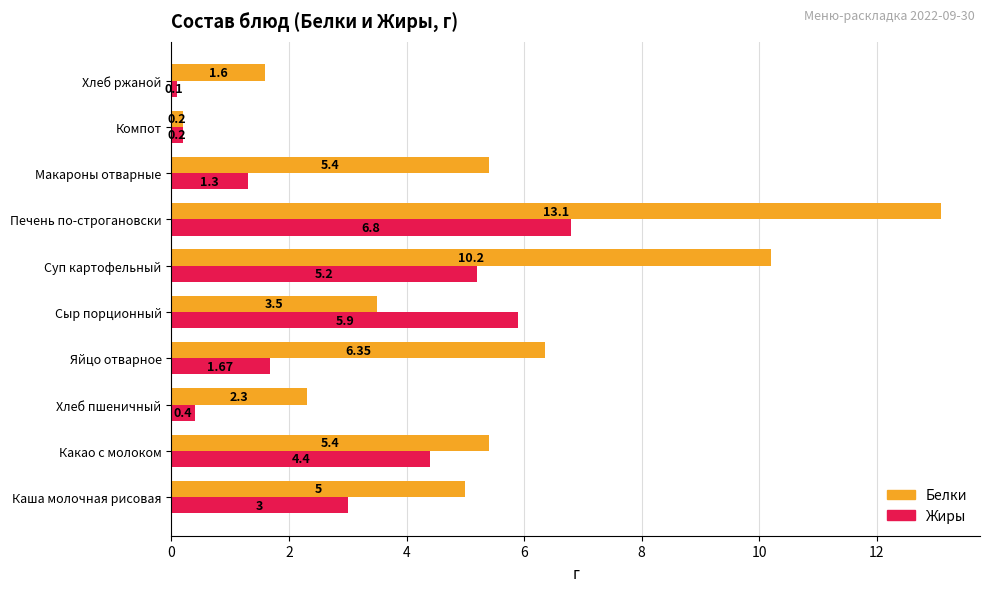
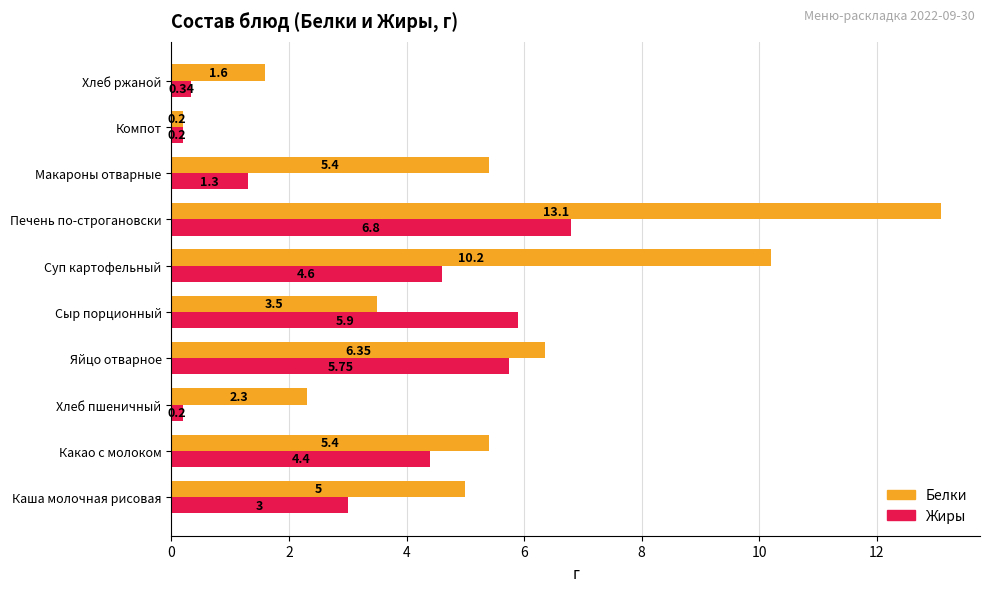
  {
    "Белки": {
      "Хлеб ржаной": 1.6,
      "Компот": 0.2,
      "Макароны отварные": 5.4,
      "Печень по-строгановски": 13.1,
      "Суп картофельный": 10.2,
      "Сыр порционный": 3.5,
      "Яйцо отварное": 6.35,
      "Хлеб пшеничный": 2.3,
      "Какао с молоком": 5.4,
      "Каша молочная рисовая": 5
    },
    "Жиры": {
-     "Хлеб ржаной": 0.1,
+     "Хлеб ржаной": 0.34,
      "Компот": 0.2,
      "Макароны отварные": 1.3,
      "Печень по-строгановски": 6.8,
-     "Суп картофельный": 5.2,
+     "Суп картофельный": 4.6,
      "Сыр порционный": 5.9,
-     "Яйцо отварное": 1.67,
-     "Хлеб пшеничный": 0.4,
+     "Яйцо отварное": 5.75,
+     "Хлеб пшеничный": 0.2,
      "Какао с молоком": 4.4,
      "Каша молочная рисовая": 3
    }
  }
